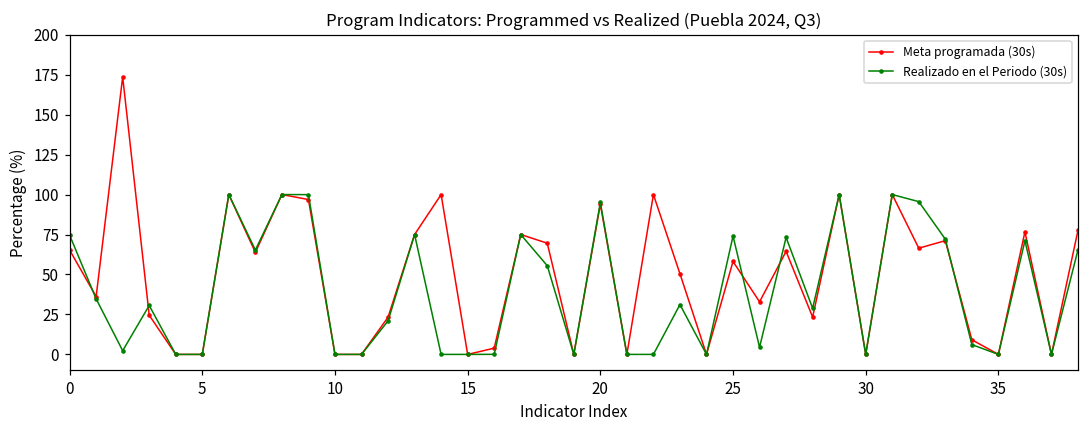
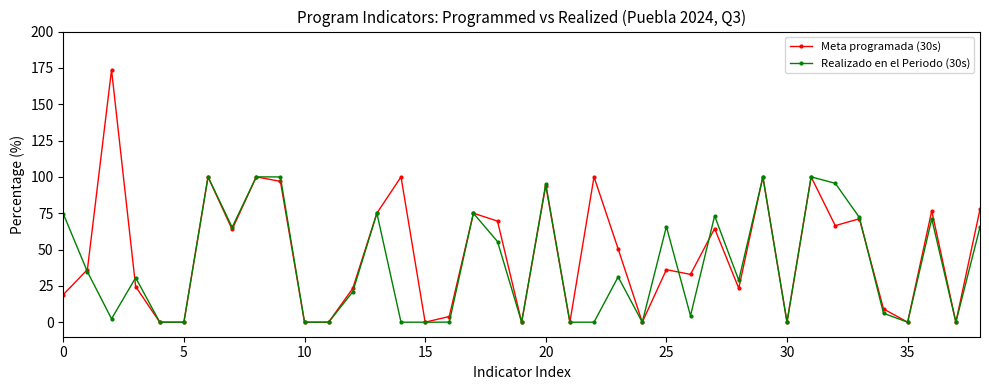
  {
    "Meta programada (30s)": {
-     "0": 65,
-     "25": 58
+     "0": 19,
+     "25": 36
    },
    "Realizado en el Periodo (30s)": {
      "0": 75,
-     "25": 74
+     "25": 66
    }
  }
